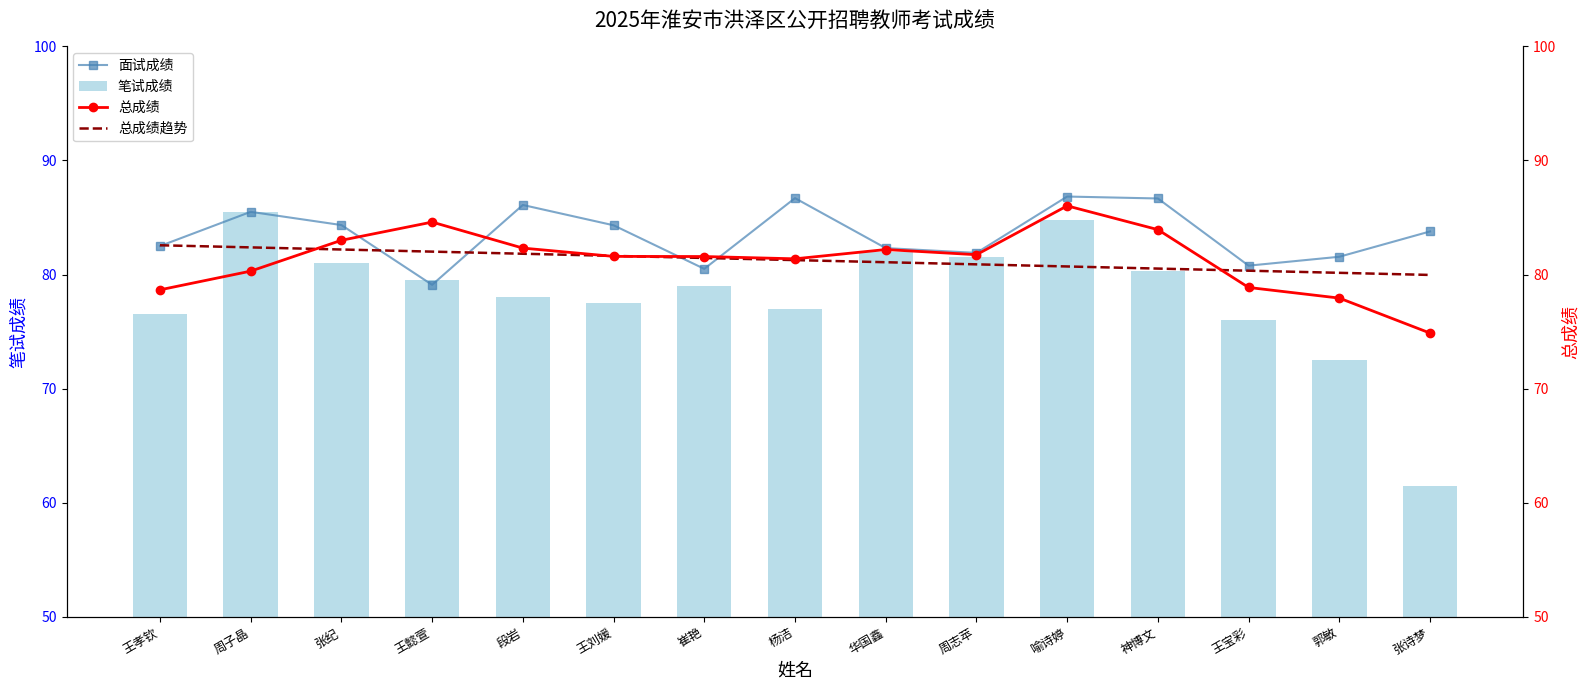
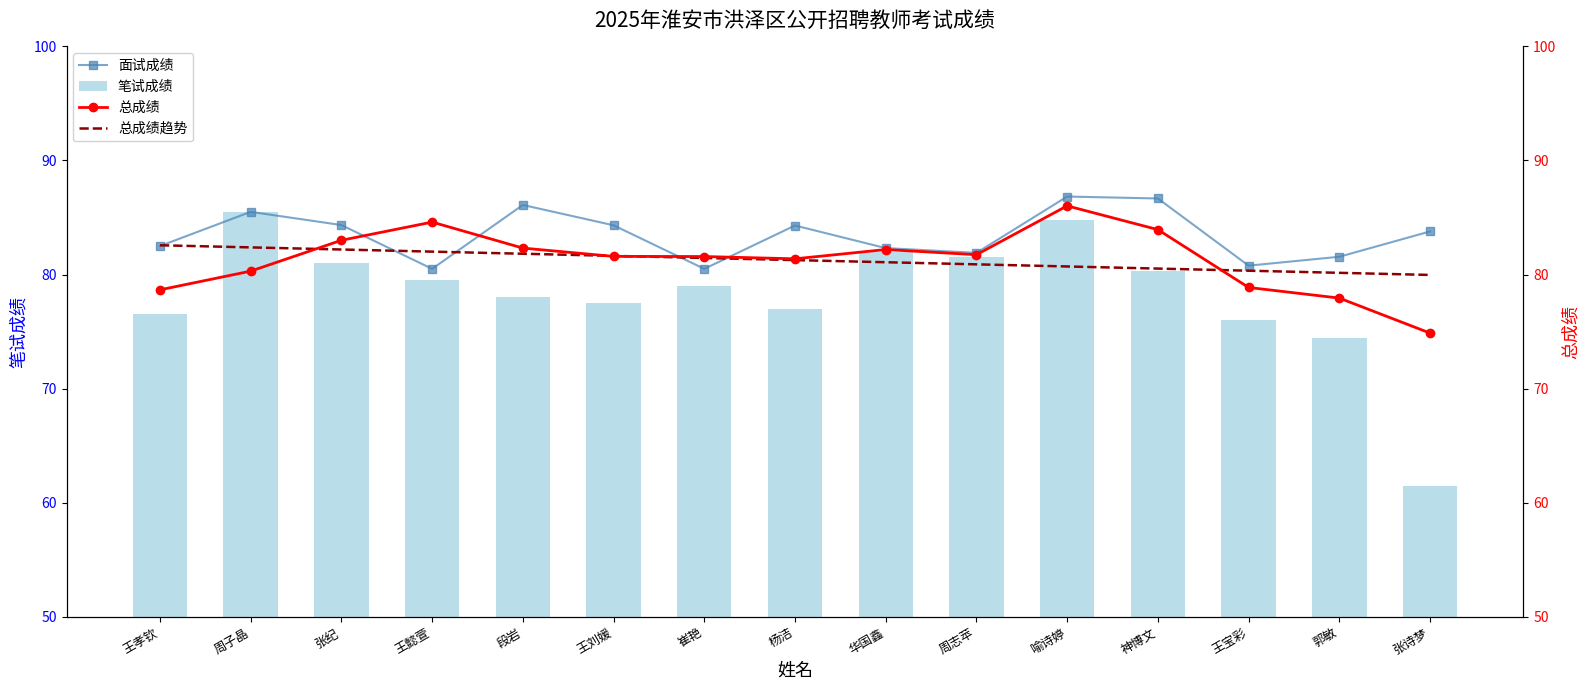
  {
    "面试成绩": {
      "王孝钦": 82.5,
      "周子晶": 85.5,
      "张纪": 84.3,
-     "王懿萱": 79.1,
+     "王懿萱": 80.5,
      "段岩": 86.1,
      "王刘媛": 84.3,
      "崔艳": 80.5,
-     "杨洁": 86.7,
+     "杨洁": 84.3,
      "华国鑫": 82.3,
      "周志苹": 81.9,
      "喻诗婷": 86.8,
      "神博文": 86.7,
      "王宝彩": 80.8,
      "郭敏": 81.6,
      "张诗梦": 83.8
    },
    "笔试成绩": {
      "王孝钦": 76.5,
      "周子晶": 85.5,
      "张纪": 81.0,
      "王懿萱": 79.5,
      "段岩": 78.0,
      "王刘媛": 77.5,
      "崔艳": 79.0,
      "杨洁": 77.0,
      "华国鑫": 82.0,
      "周志苹": 81.5,
      "喻诗婷": 84.8,
      "神博文": 80.3,
      "王宝彩": 76.0,
-     "郭敏": 72.5,
+     "郭敏": 74.4,
      "张诗梦": 61.5
    },
    "总成绩": {
      "王孝钦": 78.7,
      "周子晶": 80.3,
      "张纪": 83.0,
      "王懿萱": 84.6,
      "段岩": 82.3,
      "华国鑫": 82.2,
      "周志苹": 81.7,
      "喻诗婷": 86.0,
      "神博文": 83.9,
      "王宝彩": 78.9,
      "郭敏": 77.9,
      "张诗梦": 74.9
    },
    "总成绩趋势": {
      "王孝钦": 82.6,
      "周子晶": 82.4,
      "张纪": 82.2,
      "王懿萱": 82.0,
      "段岩": 81.8,
      "华国鑫": 81.1,
      "周志苹": 80.9,
      "喻诗婷": 80.7,
      "神博文": 80.5,
      "王宝彩": 80.3,
      "郭敏": 80.2,
      "张诗梦": 80.0
    }
  }
